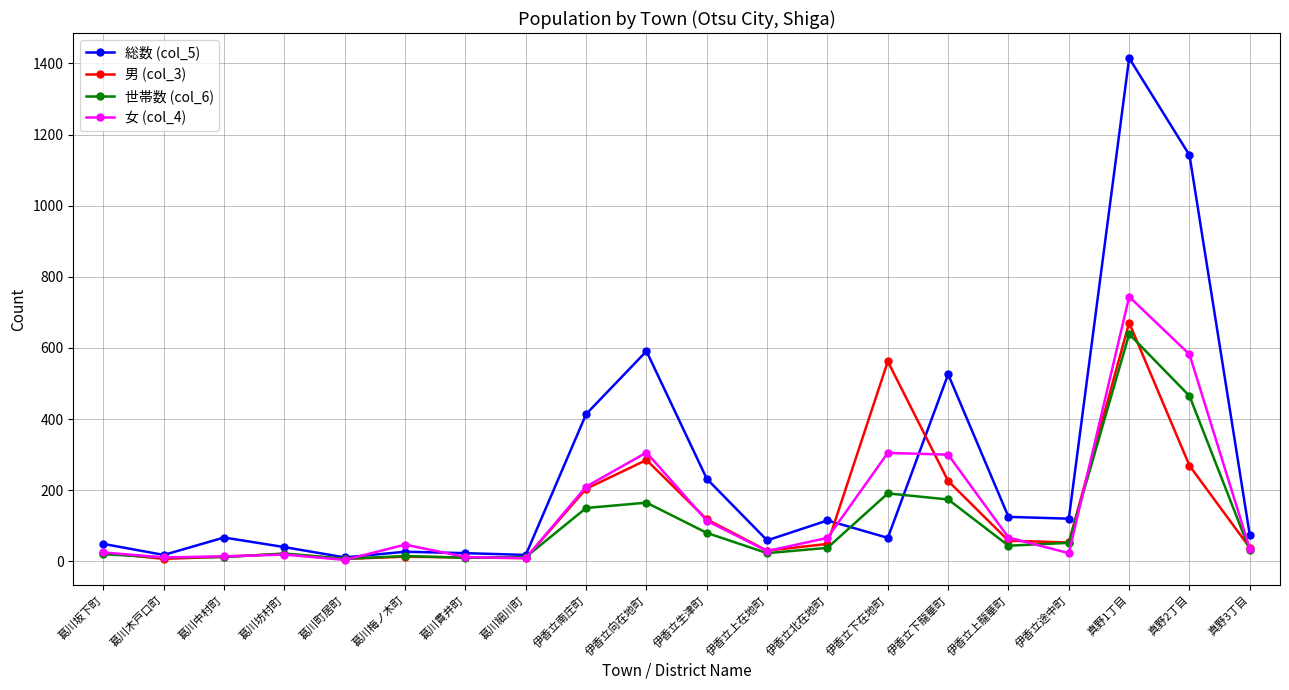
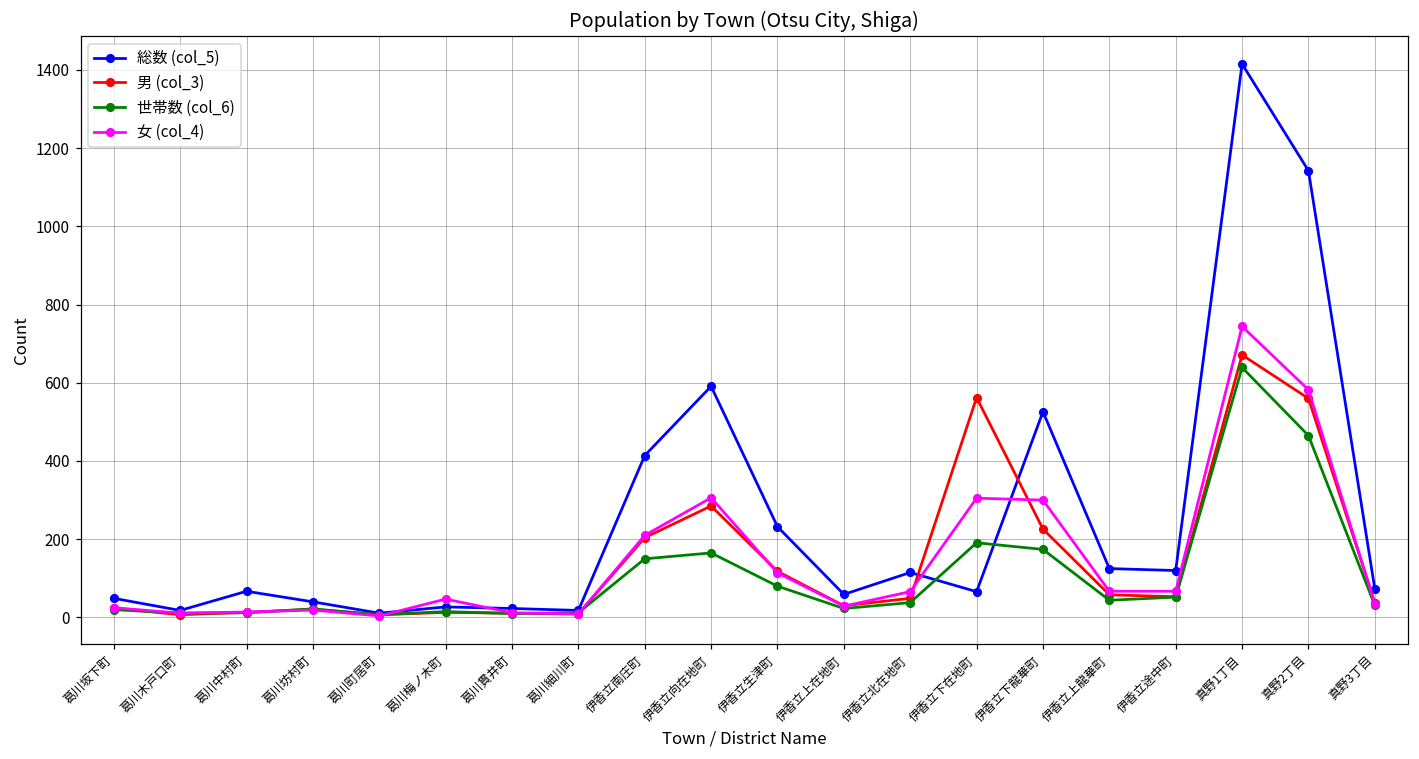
  {
    "総数 (col_5)": {
      "葛川坂下町": 50,
      "葛川中村町": 70,
      "葛川坊村町": 40,
      "葛川梅ノ木町": 30,
      "葛川貫井町": 20,
      "伊香立南庄町": 410,
      "伊香立向在地町": 590,
      "伊香立生津町": 230,
      "伊香立上在地町": 60,
      "伊香立北在地町": 120,
      "伊香立下在地町": 70,
      "伊香立下龍華町": 530,
      "伊香立上龍華町": 130,
      "伊香立途中町": 120,
      "真野1丁目": 1420,
      "真野2丁目": 1140,
      "真野3丁目": 70
    },
    "男 (col_3)": {
      "伊香立向在地町": 290,
      "伊香立北在地町": 50,
      "伊香立下在地町": 560,
      "伊香立下龍華町": 230,
      "伊香立上龍華町": 60,
      "真野1丁目": 670,
-     "真野2丁目": 270
+     "真野2丁目": 560
    },
    "世帯数 (col_6)": {
      "伊香立南庄町": 150,
      "伊香立向在地町": 170,
      "伊香立生津町": 80,
      "伊香立北在地町": 40,
      "伊香立下在地町": 190,
      "伊香立下龍華町": 170,
      "伊香立上龍華町": 40,
      "真野1丁目": 640,
      "真野2丁目": 470
    },
    "女 (col_4)": {
      "葛川梅ノ木町": 50,
      "伊香立向在地町": 310,
      "伊香立北在地町": 70,
      "伊香立下在地町": 310,
      "伊香立下龍華町": 300,
      "伊香立上龍華町": 70,
-     "伊香立途中町": 20,
+     "伊香立途中町": 70,
      "真野1丁目": 740,
      "真野2丁目": 580
    }
  }
